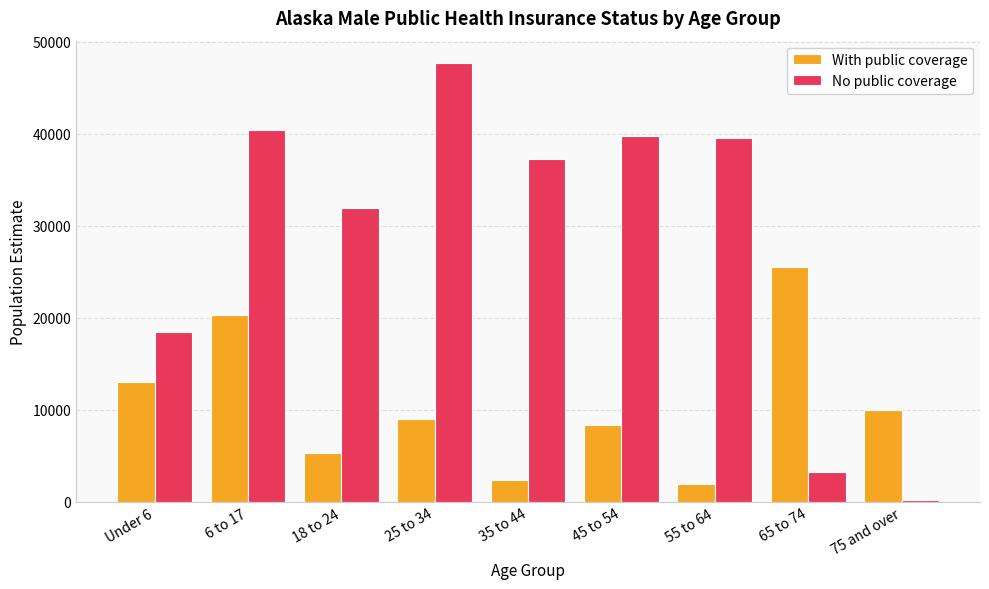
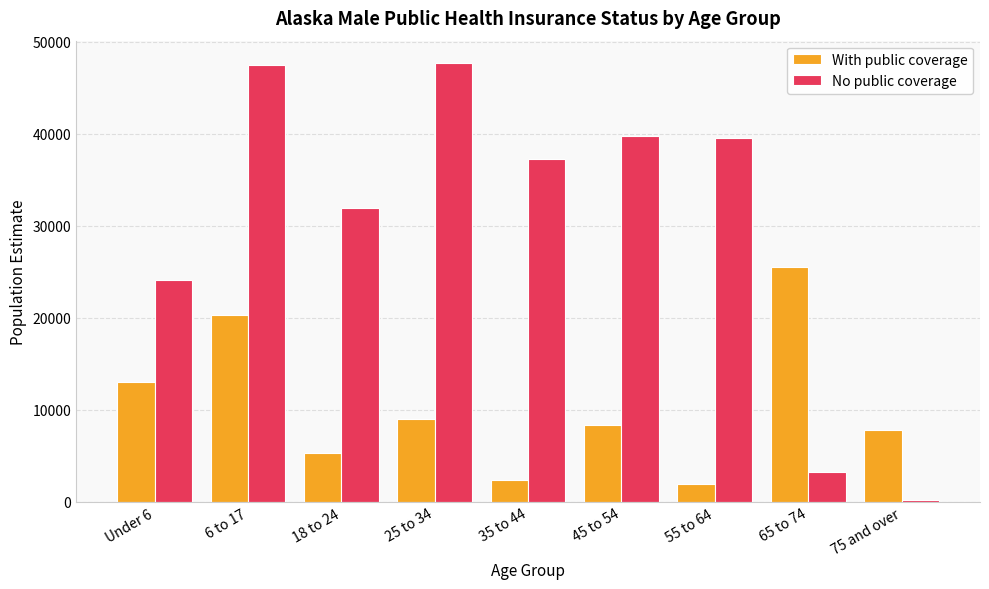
  {
    "With public coverage": {
      "Under 6": 13000,
      "6 to 17": 20000,
      "18 to 24": 5000,
      "25 to 34": 9000,
      "35 to 44": 2000,
      "45 to 54": 8000,
      "55 to 64": 2000,
      "65 to 74": 25000,
-     "75 and over": 10000
+     "75 and over": 8000
    },
    "No public coverage": {
-     "Under 6": 18000,
-     "6 to 17": 40000,
+     "Under 6": 24000,
+     "6 to 17": 47000,
      "18 to 24": 32000,
      "25 to 34": 48000,
      "35 to 44": 37000,
      "45 to 54": 40000,
      "55 to 64": 40000,
      "65 to 74": 3000
    }
  }
